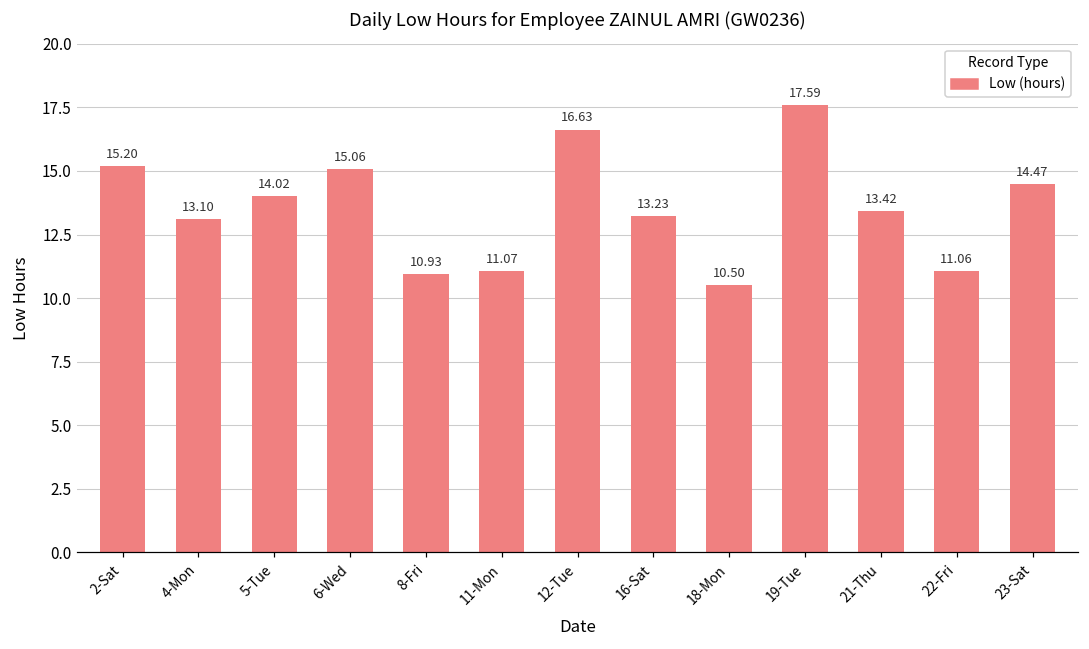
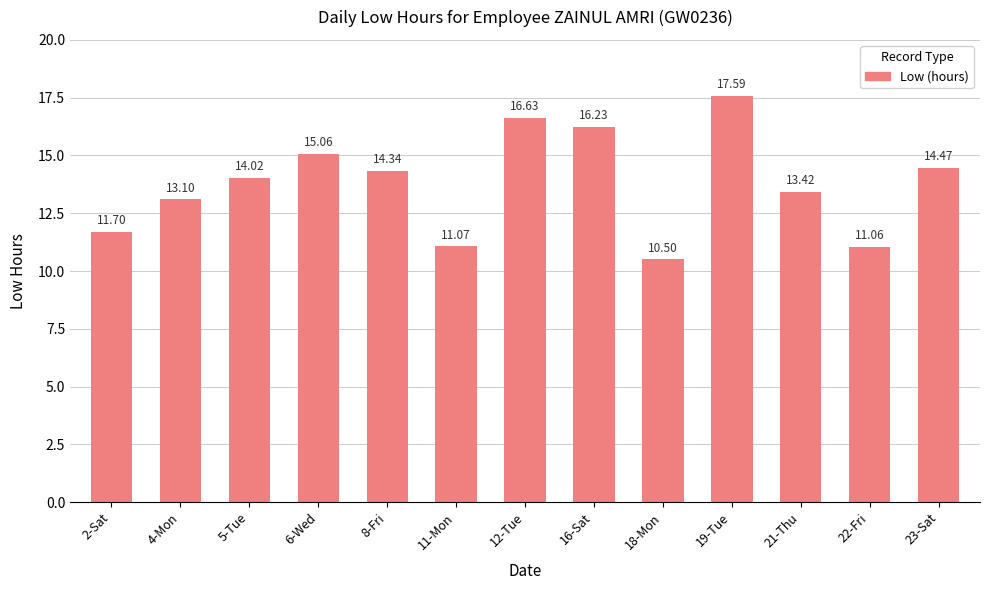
  {
-   "2-Sat": 15.20,
+   "2-Sat": 11.70,
    "4-Mon": 13.10,
    "5-Tue": 14.02,
    "6-Wed": 15.06,
-   "8-Fri": 10.93,
+   "8-Fri": 14.34,
    "11-Mon": 11.07,
    "12-Tue": 16.63,
-   "16-Sat": 13.23,
+   "16-Sat": 16.23,
    "18-Mon": 10.50,
    "19-Tue": 17.59,
    "21-Thu": 13.42,
    "22-Fri": 11.06,
    "23-Sat": 14.47
  }
